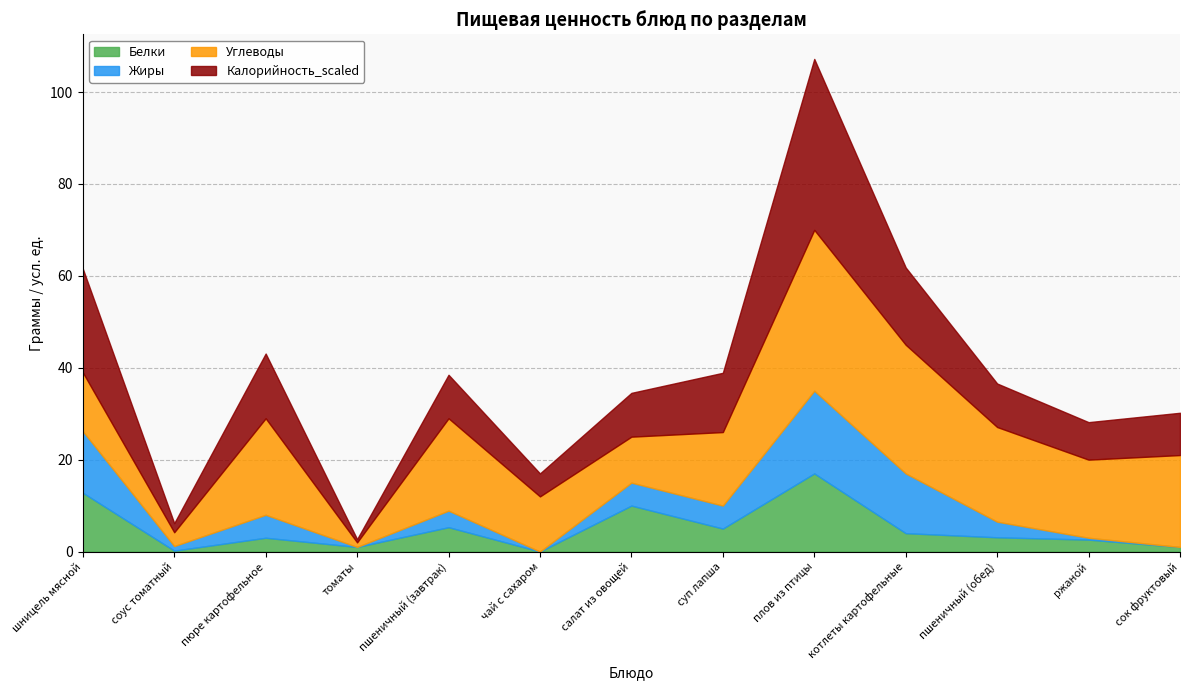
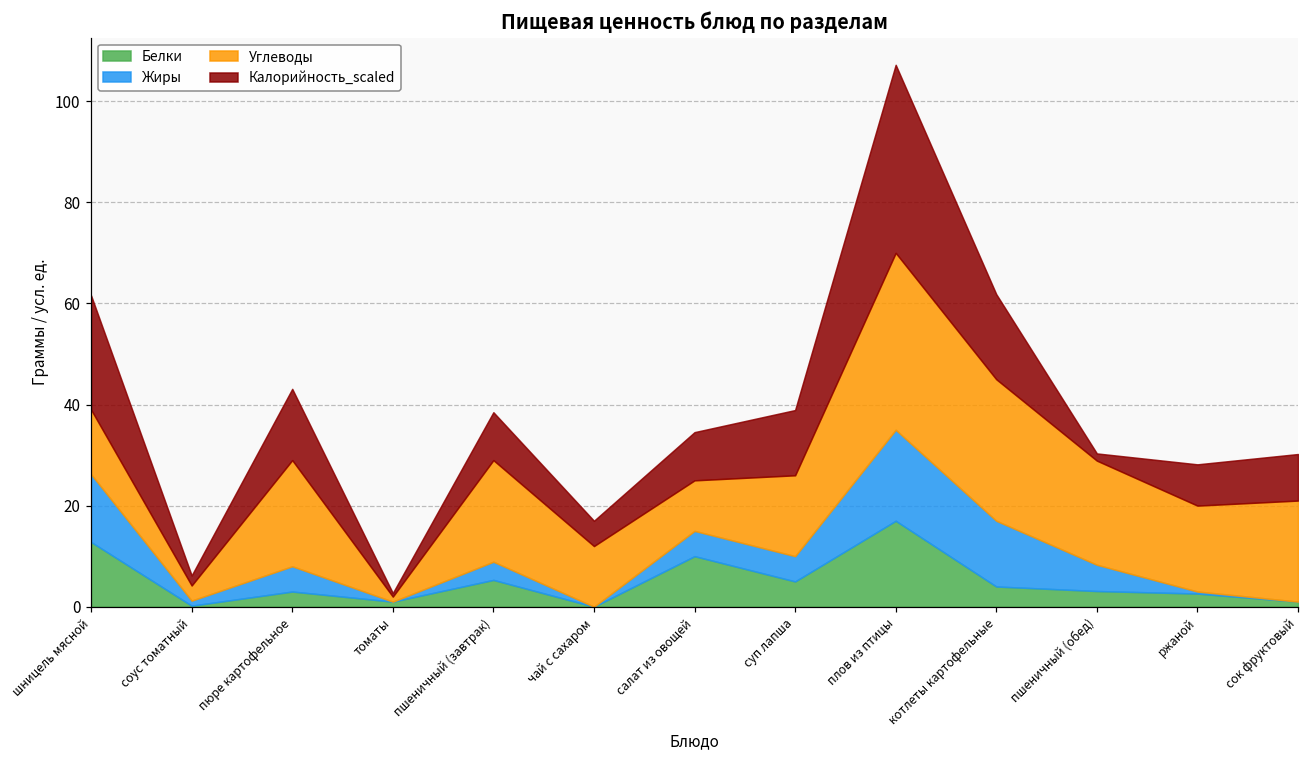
  {
    "Белки": {
      "шницель мясной": 13,
      "пюре картофельное": 3,
      "пшеничный (завтрак)": 5,
      "салат из овощей": 10,
      "суп лапша": 5,
      "плов из птицы": 17,
      "котлеты картофельные": 4,
      "пшеничный (обед)": 3
    },
    "Жиры": {
      "шницель мясной": 13,
      "соус томатный": 1,
      "пюре картофельное": 5,
      "пшеничный (завтрак)": 4,
      "салат из овощей": 5,
      "суп лапша": 5,
      "плов из птицы": 18,
      "котлеты картофельные": 13,
-     "пшеничный (обед)": 3
+     "пшеничный (обед)": 5
    },
    "Углеводы": {
      "шницель мясной": 13,
      "соус томатный": 3,
      "пюре картофельное": 21,
      "томаты": 1,
      "пшеничный (завтрак)": 20,
      "чай с сахаром": 12,
      "салат из овощей": 10,
      "суп лапша": 16,
      "плов из птицы": 35,
      "котлеты картофельные": 28,
      "пшеничный (обед)": 21,
      "ржаной": 17,
      "сок фруктовый": 20
    },
    "Калорийность_scaled": {
      "шницель мясной": 23,
      "соус томатный": 2,
      "пюре картофельное": 14,
      "томаты": 1,
      "пшеничный (завтрак)": 9,
      "чай с сахаром": 5,
      "салат из овощей": 10,
      "суп лапша": 13,
      "плов из птицы": 37,
      "котлеты картофельные": 17,
-     "пшеничный (обед)": 9,
+     "пшеничный (обед)": 1,
      "ржаной": 8,
      "сок фруктовый": 9
    }
  }
